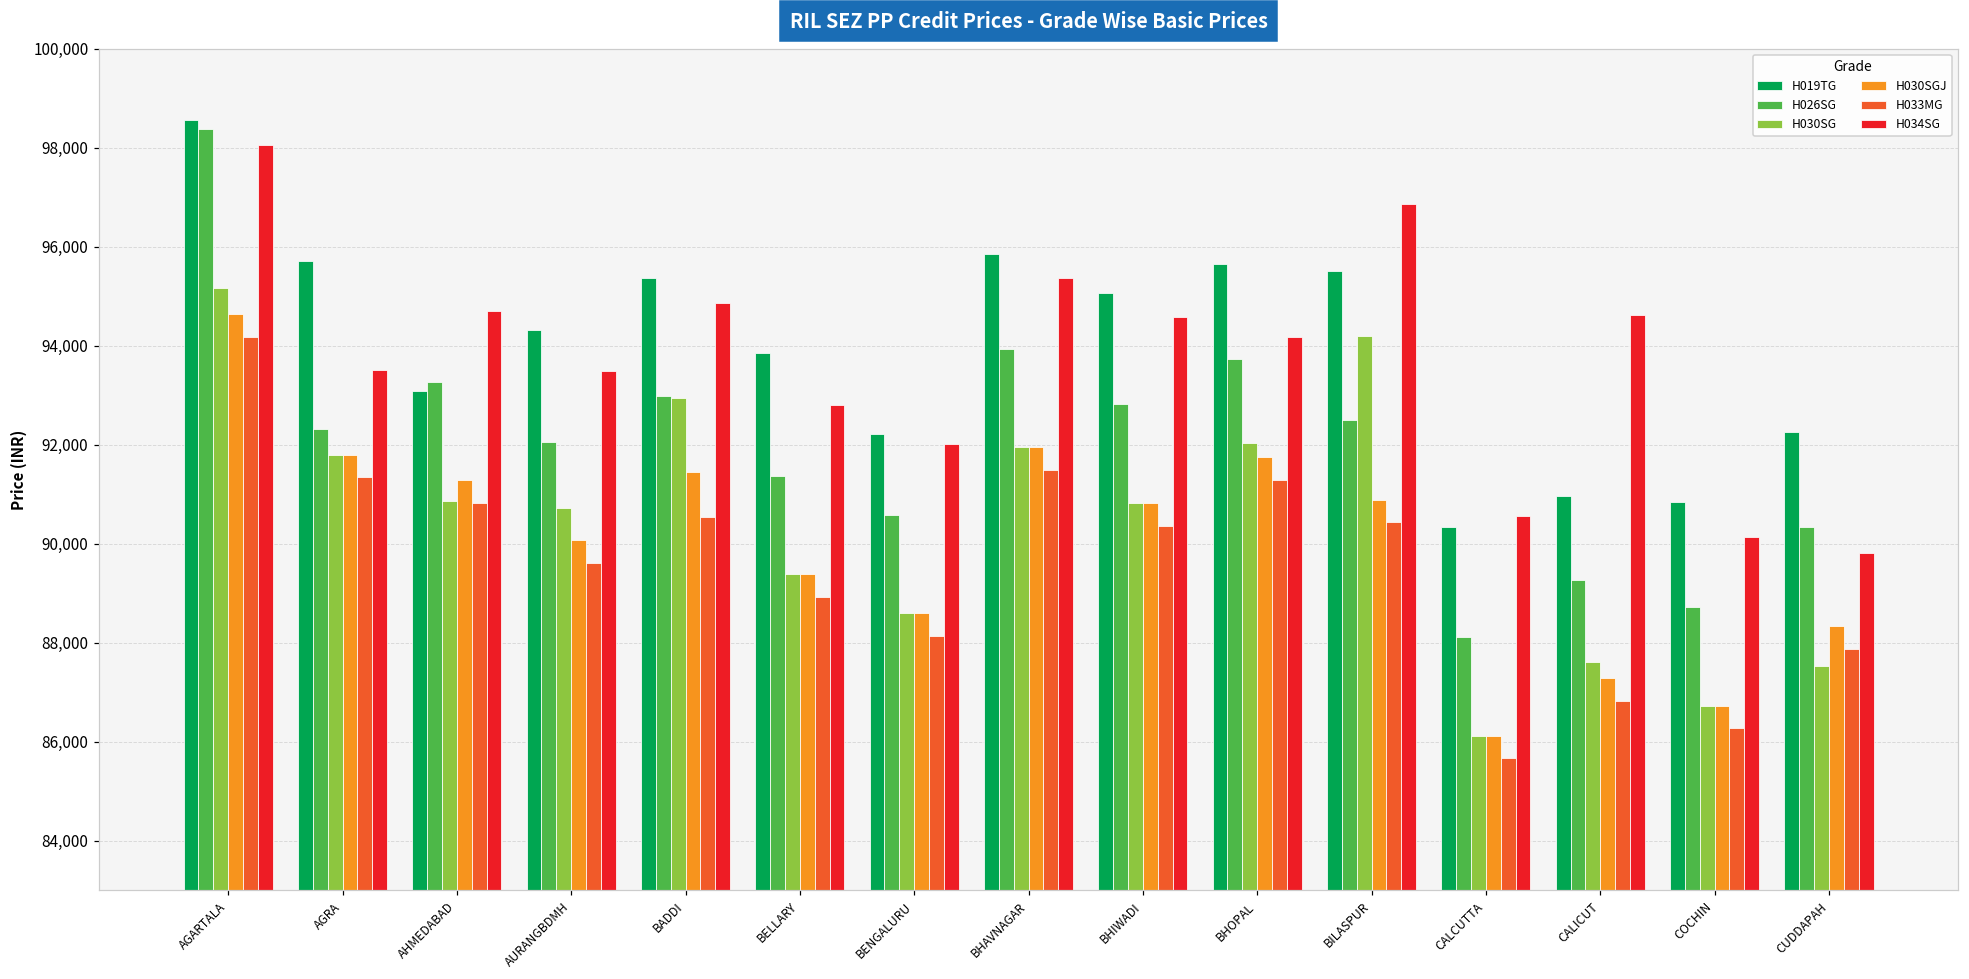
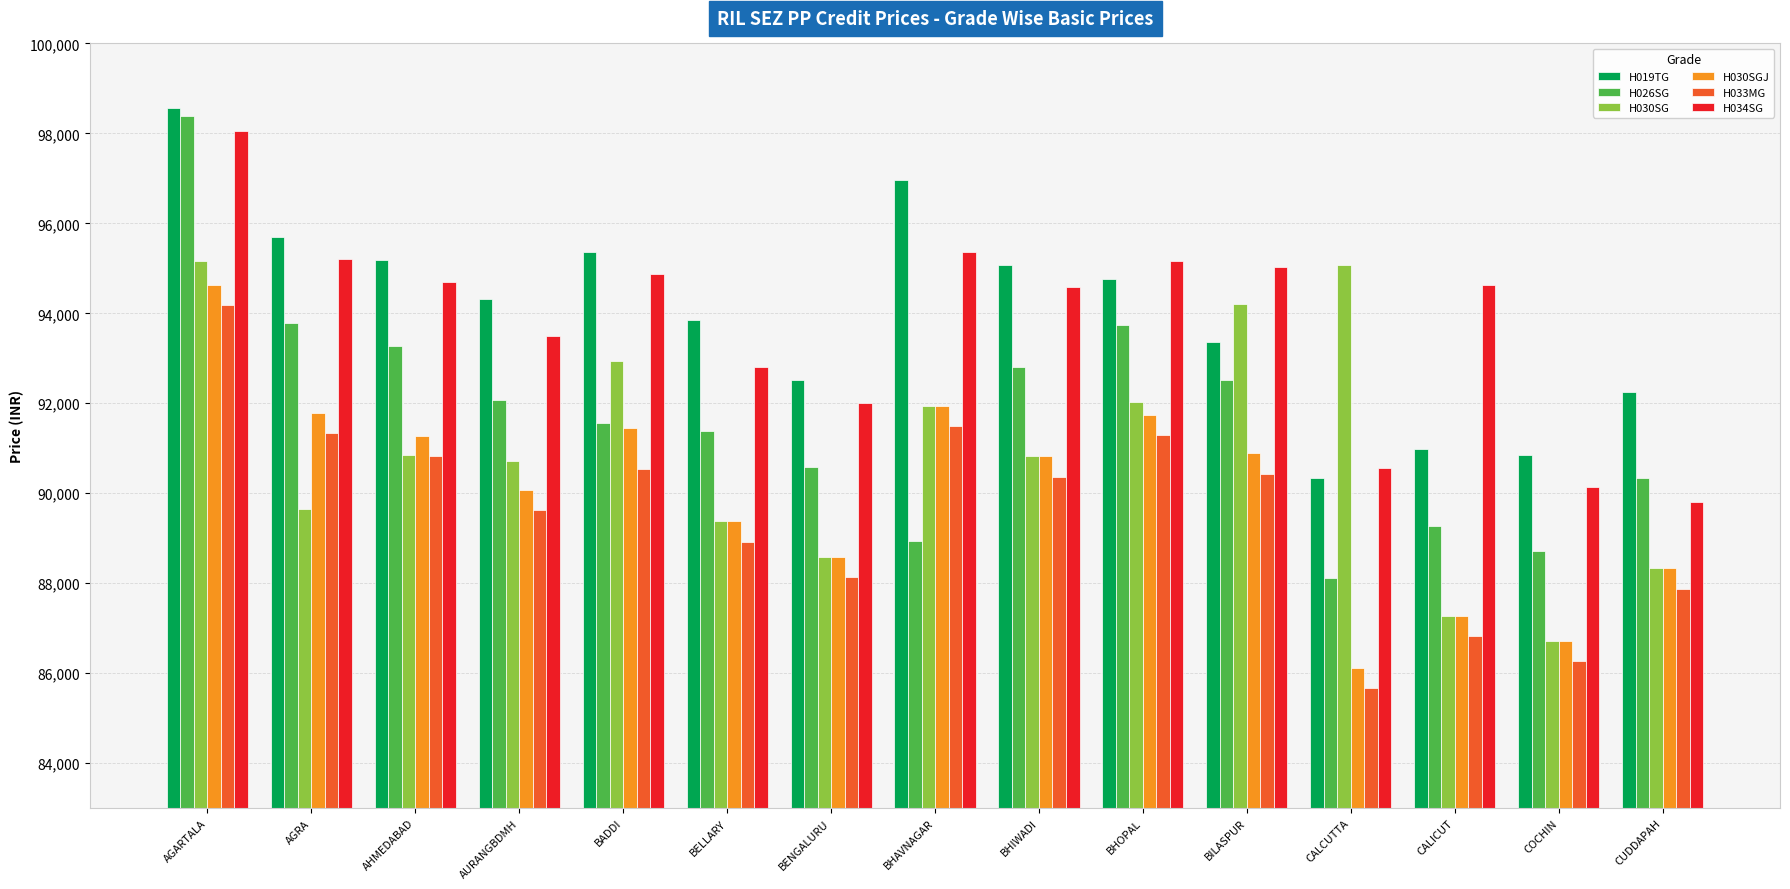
  {
    "H019TG": {
      "AGARTALA": "98,600",
      "AGRA": "95,700",
-     "AHMEDABAD": "93,100",
+     "AHMEDABAD": "95,200",
      "AURANGBDMH": "94,300",
      "BADDI": "95,400",
      "BELLARY": "93,900",
-     "BENGALURU": "92,200",
-     "BHAVNAGAR": "95,900",
+     "BENGALURU": "92,500",
+     "BHAVNAGAR": "97,000",
      "BHIWADI": "95,100",
-     "BHOPAL": "95,700",
-     "BILASPUR": "95,500",
+     "BHOPAL": "94,800",
+     "BILASPUR": "93,400",
      "CALCUTTA": "90,300",
      "CALICUT": "91,000",
      "COCHIN": "90,800",
      "CUDDAPAH": "92,200"
    },
    "H026SG": {
      "AGARTALA": "98,400",
-     "AGRA": "92,300",
+     "AGRA": "93,800",
      "AHMEDABAD": "93,300",
      "AURANGBDMH": "92,100",
-     "BADDI": "93,000",
+     "BADDI": "91,600",
      "BELLARY": "91,400",
      "BENGALURU": "90,600",
-     "BHAVNAGAR": "93,900",
+     "BHAVNAGAR": "88,900",
      "BHIWADI": "92,800",
      "BHOPAL": "93,700",
      "BILASPUR": "92,500",
      "CALCUTTA": "88,100",
      "CALICUT": "89,300",
      "COCHIN": "88,700",
      "CUDDAPAH": "90,300"
    },
    "H030SG": {
      "AGARTALA": "95,200",
-     "AGRA": "91,800",
+     "AGRA": "89,600",
      "AHMEDABAD": "90,900",
      "AURANGBDMH": "90,700",
      "BADDI": "92,900",
      "BELLARY": "89,400",
      "BENGALURU": "88,600",
      "BHAVNAGAR": "91,900",
      "BHIWADI": "90,800",
      "BHOPAL": "92,000",
      "BILASPUR": "94,200",
-     "CALCUTTA": "86,100",
-     "CALICUT": "87,600",
+     "CALCUTTA": "95,100",
+     "CALICUT": "87,300",
      "COCHIN": "86,700",
-     "CUDDAPAH": "87,500"
+     "CUDDAPAH": "88,300"
    },
    "H034SG": {
      "AGARTALA": "98,100",
-     "AGRA": "93,500",
+     "AGRA": "95,200",
      "AHMEDABAD": "94,700",
      "AURANGBDMH": "93,500",
      "BADDI": "94,900",
      "BELLARY": "92,800",
      "BENGALURU": "92,000",
      "BHAVNAGAR": "95,400",
      "BHIWADI": "94,600",
-     "BHOPAL": "94,200",
-     "BILASPUR": "96,900",
+     "BHOPAL": "95,200",
+     "BILASPUR": "95,000",
      "CALCUTTA": "90,600",
      "CALICUT": "94,600",
      "COCHIN": "90,100",
      "CUDDAPAH": "89,800"
    }
  }
